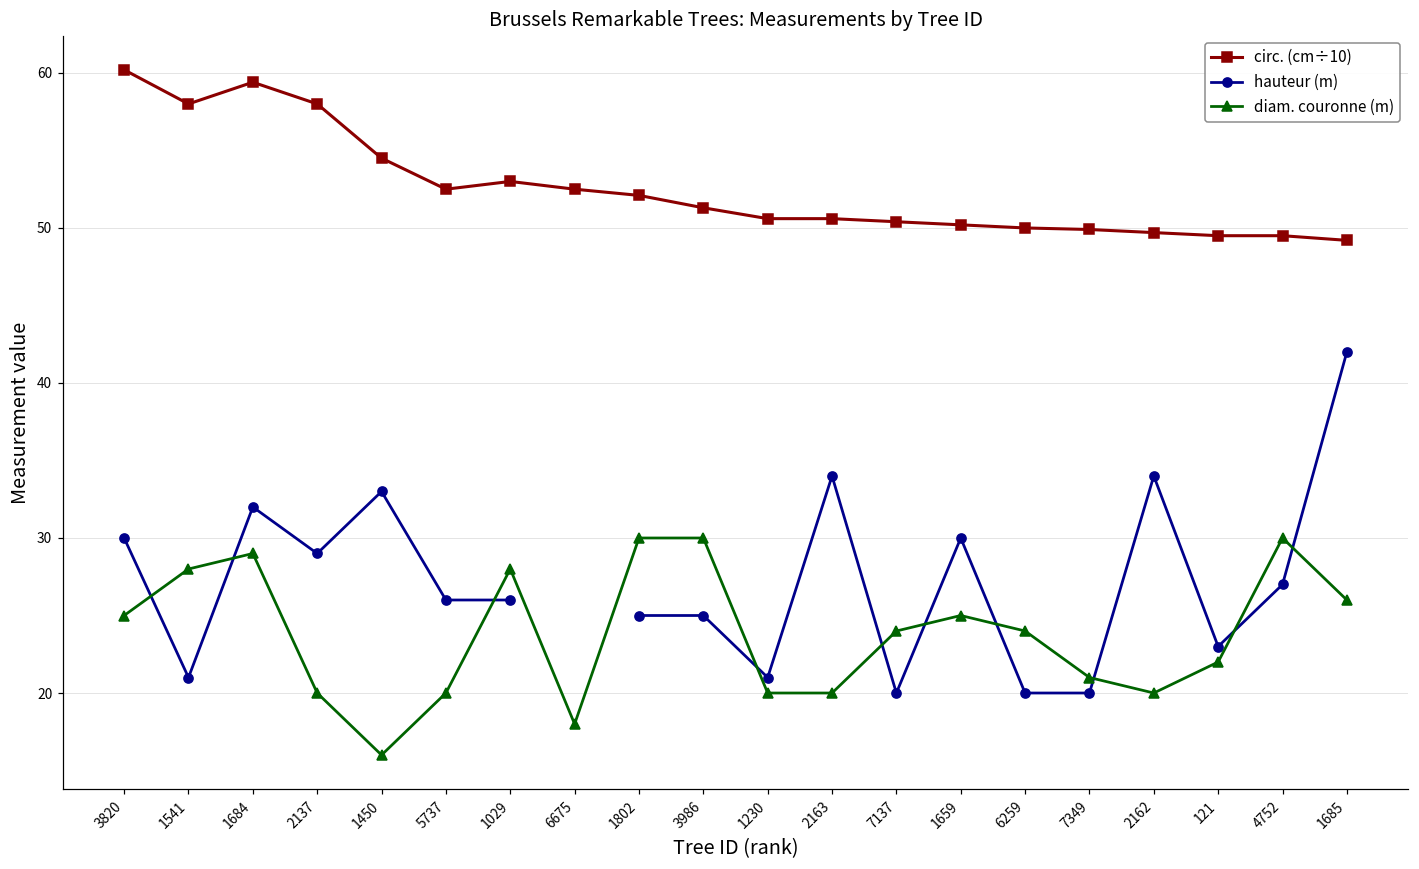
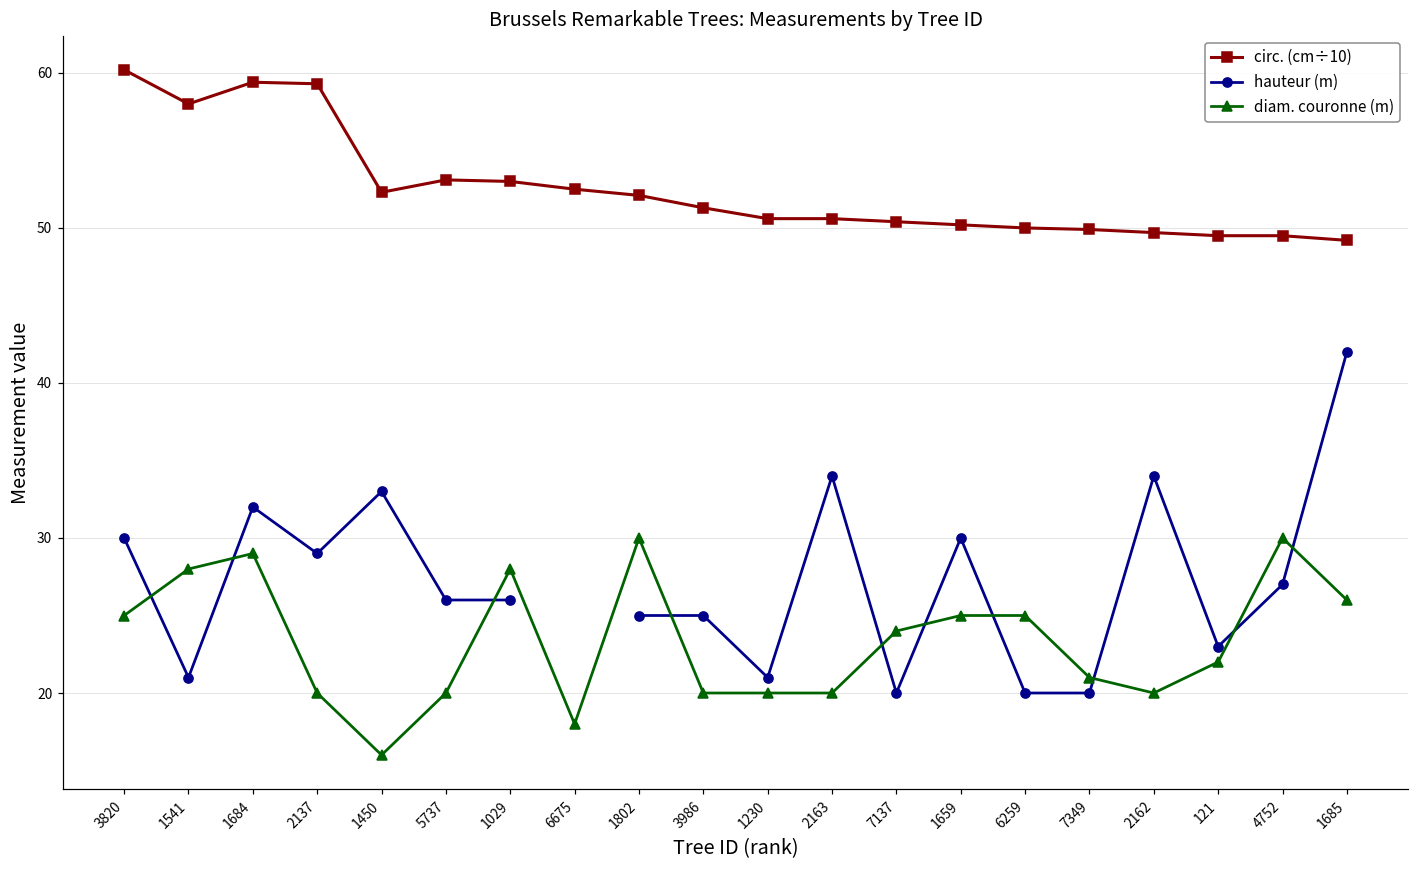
  {
    "circ. (cm÷10)": {
      "3820": 60.2,
      "1541": 58.0,
      "1684": 59.4,
-     "2137": 58.0,
-     "1450": 54.5,
-     "5737": 52.5,
+     "2137": 59.3,
+     "1450": 52.3,
+     "5737": 53.1,
      "1029": 53.0,
      "6675": 52.5,
      "1802": 52.1,
      "3986": 51.3,
      "1230": 50.6,
      "2163": 50.6,
      "7137": 50.4,
      "1659": 50.2,
      "6259": 50.0,
      "7349": 49.9,
      "2162": 49.7,
      "121": 49.5,
      "4752": 49.5,
      "1685": 49.2
    },
    "hauteur (m)": {
      "3820": 30.0,
      "1541": 21.0,
      "1684": 32.0,
      "2137": 29.0,
      "1450": 33.0,
      "5737": 26.0,
      "1029": 26.0,
      "1802": 25.0,
      "3986": 25.0,
      "1230": 21.0,
      "2163": 34.0,
      "7137": 20.0,
      "1659": 30.0,
      "6259": 20.0,
      "7349": 20.0,
      "2162": 34.0,
      "121": 23.0,
      "4752": 27.0,
      "1685": 42.0
    },
    "diam. couronne (m)": {
      "3820": 25,
      "1541": 28,
      "1684": 29,
      "2137": 20,
      "1450": 16,
      "5737": 20,
      "1029": 28,
      "6675": 18,
      "1802": 30,
-     "3986": 30,
+     "3986": 20,
      "1230": 20,
      "2163": 20,
      "7137": 24,
      "1659": 25,
-     "6259": 24,
+     "6259": 25,
      "7349": 21,
      "2162": 20,
      "121": 22,
      "4752": 30,
      "1685": 26
    }
  }
